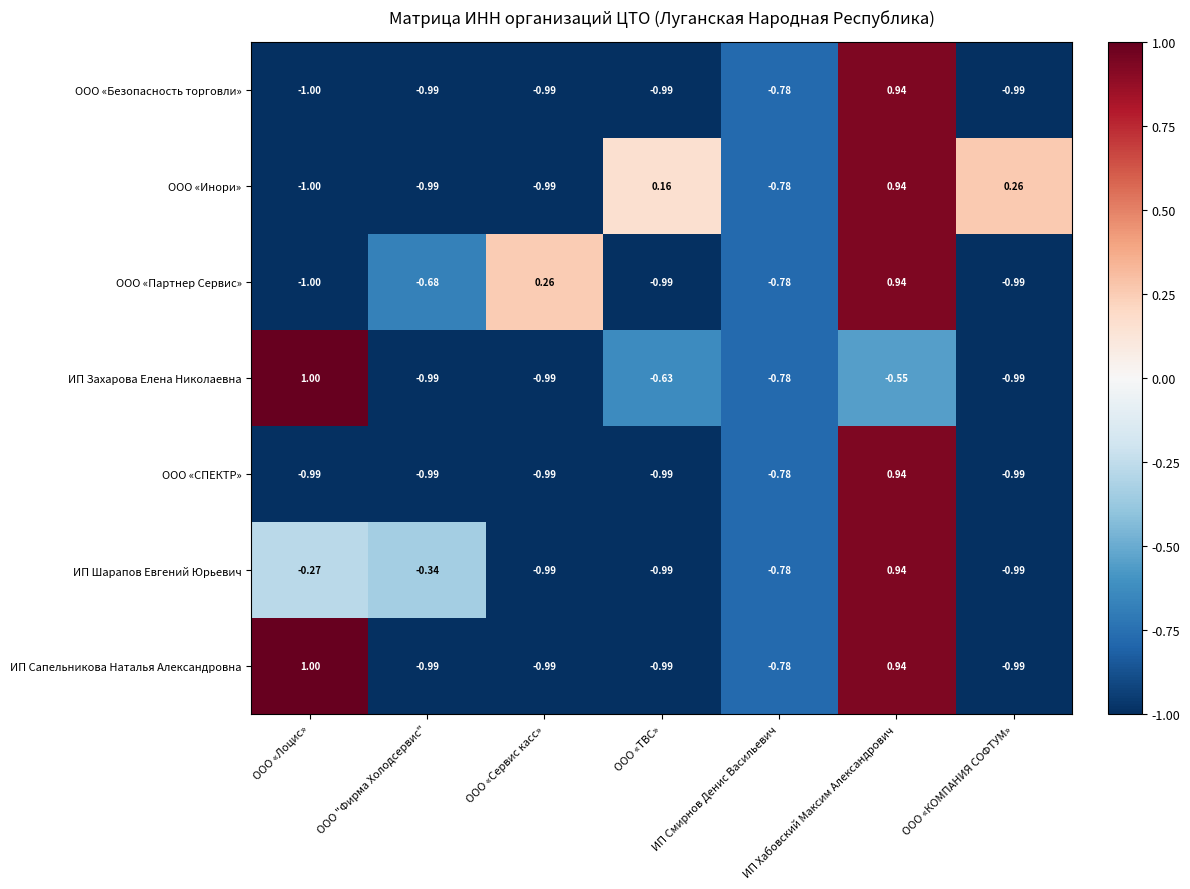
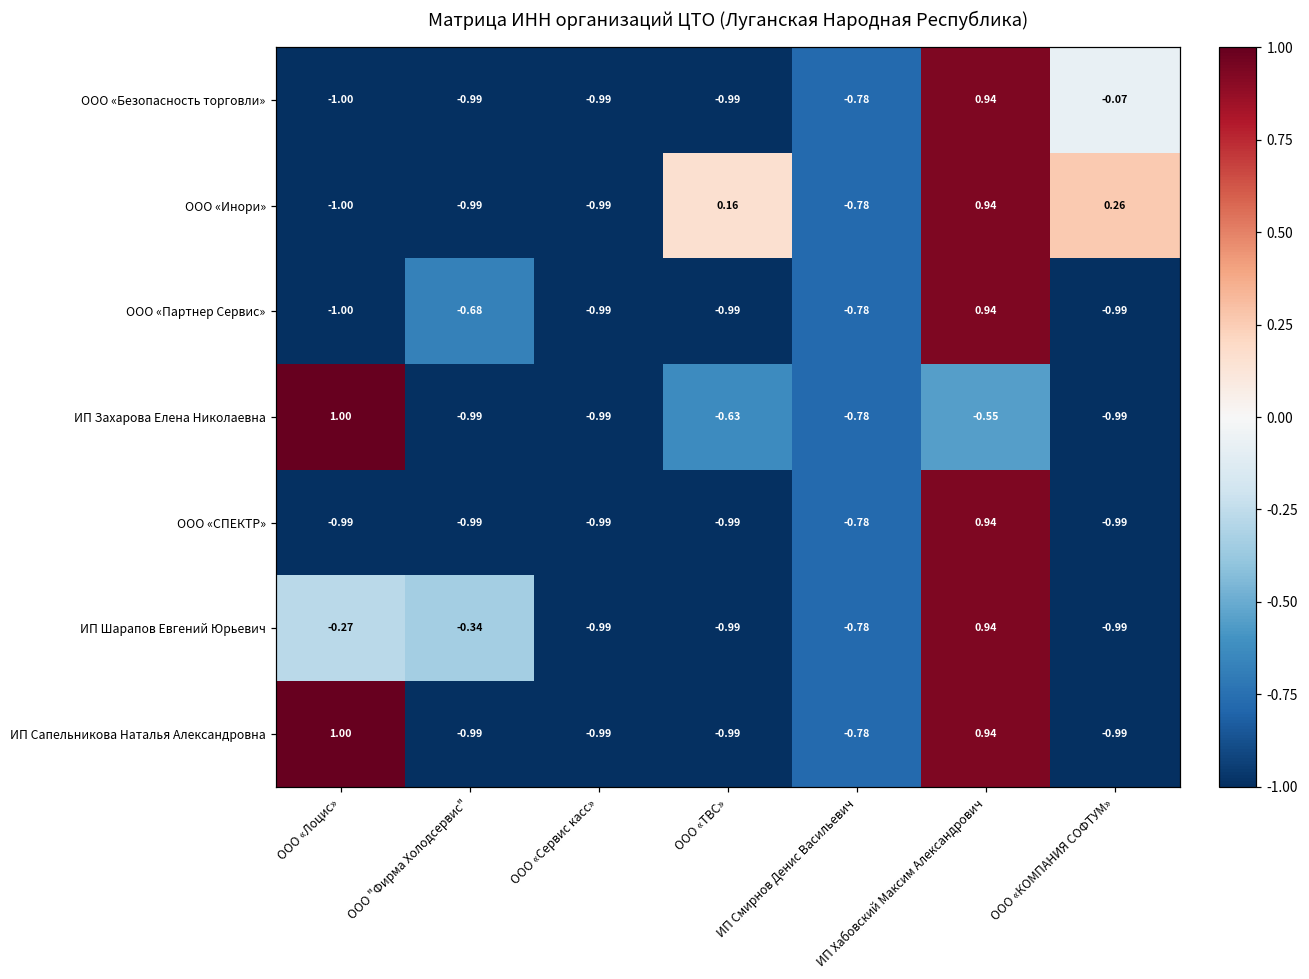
  {
    "ООО «Безопасность торговли»": {
      "ООО «Лоцис»": -1.00,
      "ООО \"Фирма Холодсервис\"": -0.99,
      "ООО «Сервис касс»": -0.99,
      "ООО «ТВС»": -0.99,
      "ИП Смирнов Денис Васильевич": -0.78,
      "ИП Хабовский Максим Александрович": 0.94,
-     "ООО «КОМПАНИЯ СОФТУМ»": -0.99
+     "ООО «КОМПАНИЯ СОФТУМ»": -0.07
    },
    "ООО «Инори»": {
      "ООО «Лоцис»": -1.00,
      "ООО \"Фирма Холодсервис\"": -0.99,
      "ООО «Сервис касс»": -0.99,
      "ООО «ТВС»": 0.16,
      "ИП Смирнов Денис Васильевич": -0.78,
      "ИП Хабовский Максим Александрович": 0.94,
      "ООО «КОМПАНИЯ СОФТУМ»": 0.26
    },
    "ООО «Партнер Сервис»": {
      "ООО «Лоцис»": -1.00,
      "ООО \"Фирма Холодсервис\"": -0.68,
-     "ООО «Сервис касс»": 0.26,
+     "ООО «Сервис касс»": -0.99,
      "ООО «ТВС»": -0.99,
      "ИП Смирнов Денис Васильевич": -0.78,
      "ИП Хабовский Максим Александрович": 0.94,
      "ООО «КОМПАНИЯ СОФТУМ»": -0.99
    },
    "ИП Захарова Елена Николаевна": {
      "ООО «Лоцис»": 1.00,
      "ООО \"Фирма Холодсервис\"": -0.99,
      "ООО «Сервис касс»": -0.99,
      "ООО «ТВС»": -0.63,
      "ИП Смирнов Денис Васильевич": -0.78,
      "ИП Хабовский Максим Александрович": -0.55,
      "ООО «КОМПАНИЯ СОФТУМ»": -0.99
    },
    "ООО «СПЕКТР»": {
      "ООО «Лоцис»": -0.99,
      "ООО \"Фирма Холодсервис\"": -0.99,
      "ООО «Сервис касс»": -0.99,
      "ООО «ТВС»": -0.99,
      "ИП Смирнов Денис Васильевич": -0.78,
      "ИП Хабовский Максим Александрович": 0.94,
      "ООО «КОМПАНИЯ СОФТУМ»": -0.99
    },
    "ИП Шарапов Евгений Юрьевич": {
      "ООО «Лоцис»": -0.27,
      "ООО \"Фирма Холодсервис\"": -0.34,
      "ООО «Сервис касс»": -0.99,
      "ООО «ТВС»": -0.99,
      "ИП Смирнов Денис Васильевич": -0.78,
      "ИП Хабовский Максим Александрович": 0.94,
      "ООО «КОМПАНИЯ СОФТУМ»": -0.99
    },
    "ИП Сапельникова Наталья Александровна": {
      "ООО «Лоцис»": 1.00,
      "ООО \"Фирма Холодсервис\"": -0.99,
      "ООО «Сервис касс»": -0.99,
      "ООО «ТВС»": -0.99,
      "ИП Смирнов Денис Васильевич": -0.78,
      "ИП Хабовский Максим Александрович": 0.94,
      "ООО «КОМПАНИЯ СОФТУМ»": -0.99
    }
  }
